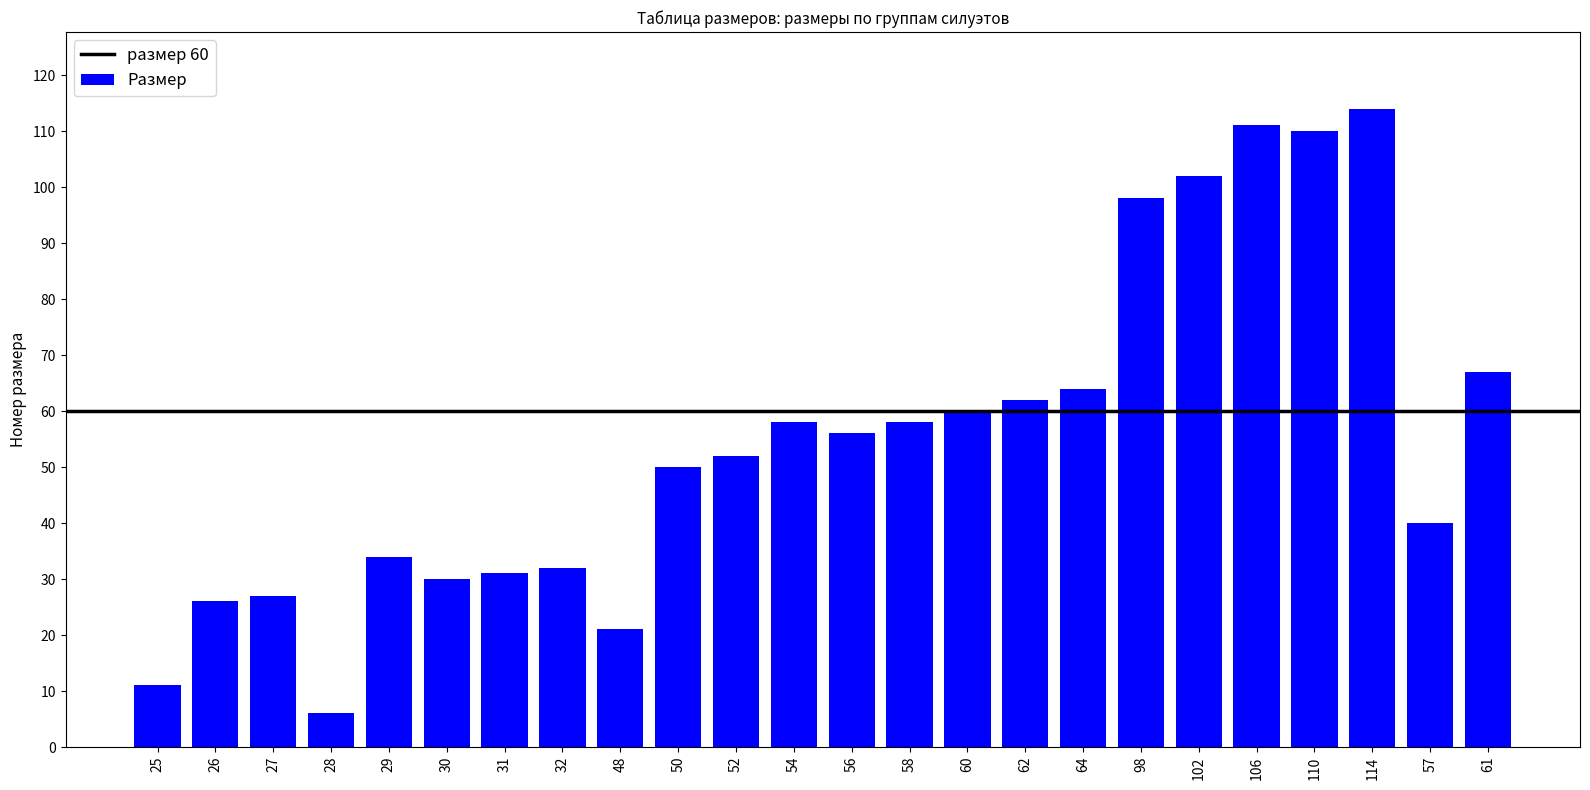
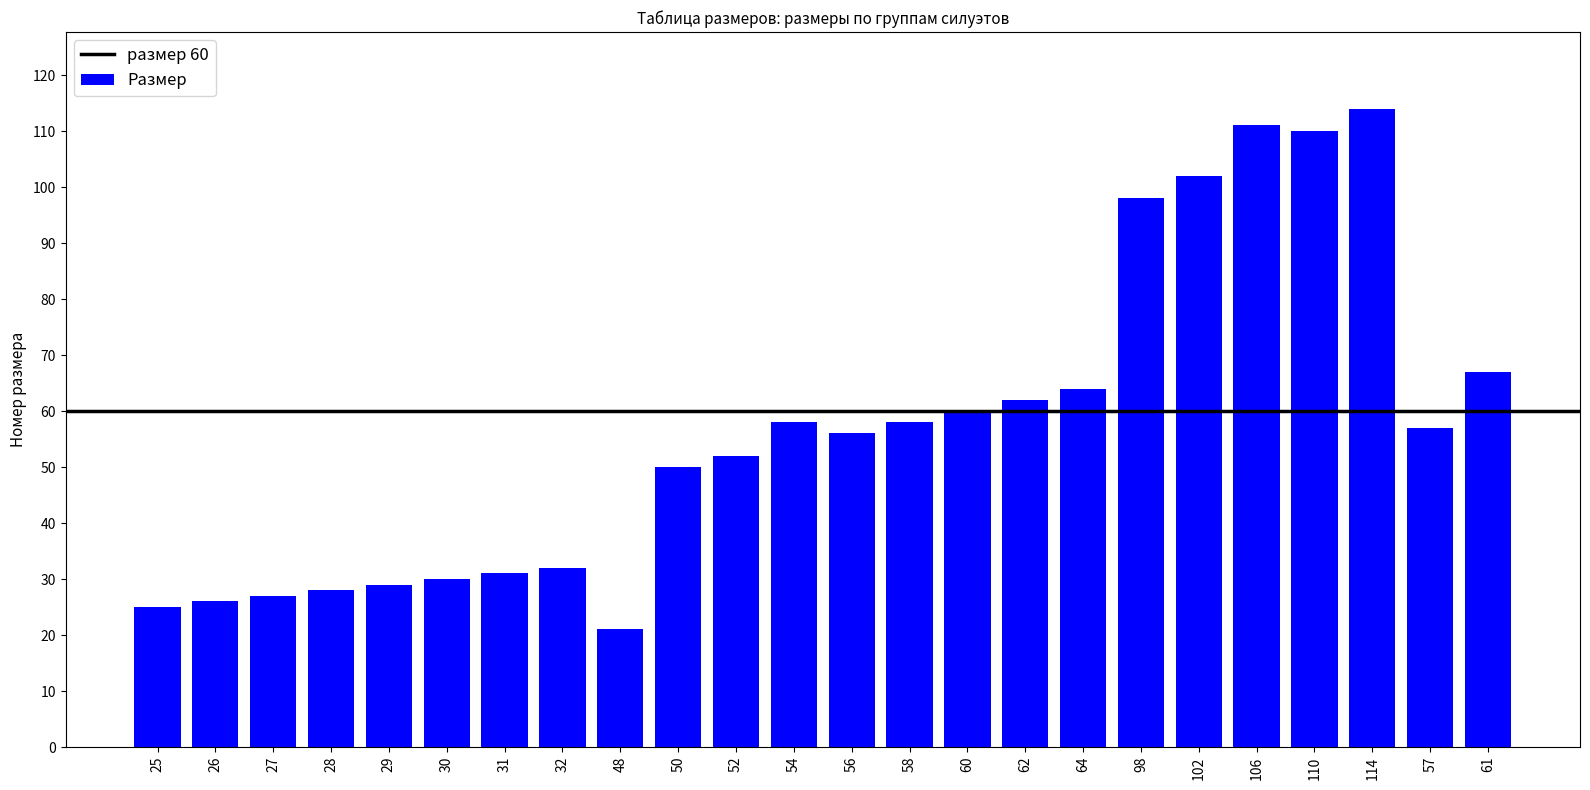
  {
-   "25": 11,
+   "25": 25,
    "26": 26,
    "27": 27,
-   "28": 6,
-   "29": 34,
+   "28": 28,
+   "29": 29,
    "30": 30,
    "31": 31,
    "32": 32,
    "48": 21,
    "50": 50,
    "52": 52,
    "54": 58,
    "56": 56,
    "58": 58,
    "60": 60,
    "62": 62,
    "64": 64,
    "98": 98,
    "102": 102,
    "106": 111,
    "110": 110,
    "114": 114,
-   "57": 40,
+   "57": 57,
    "61": 67
  }
